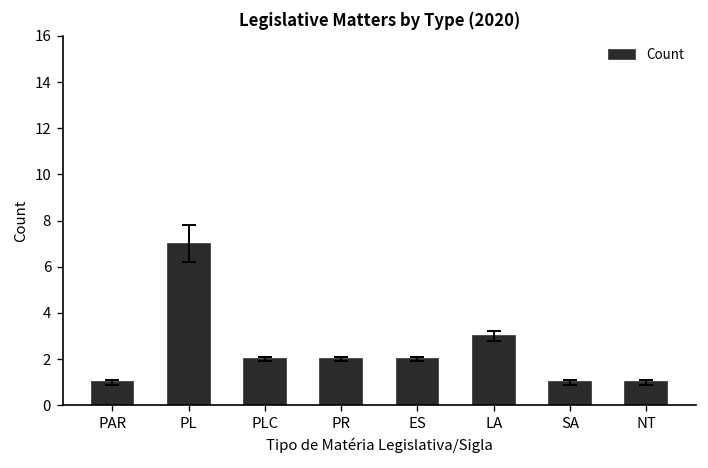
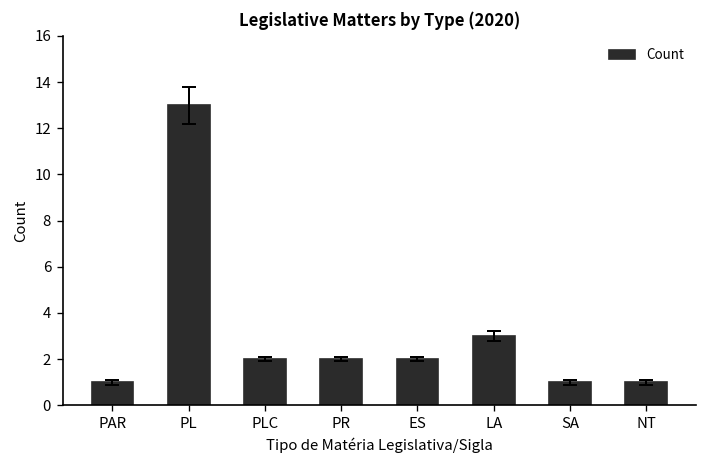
  {
    "Count": {
      "PAR": 1,
-     "PL": 7,
+     "PL": 13,
      "PLC": 2,
      "PR": 2,
      "ES": 2,
      "LA": 3,
      "SA": 1,
      "NT": 1
    }
  }
